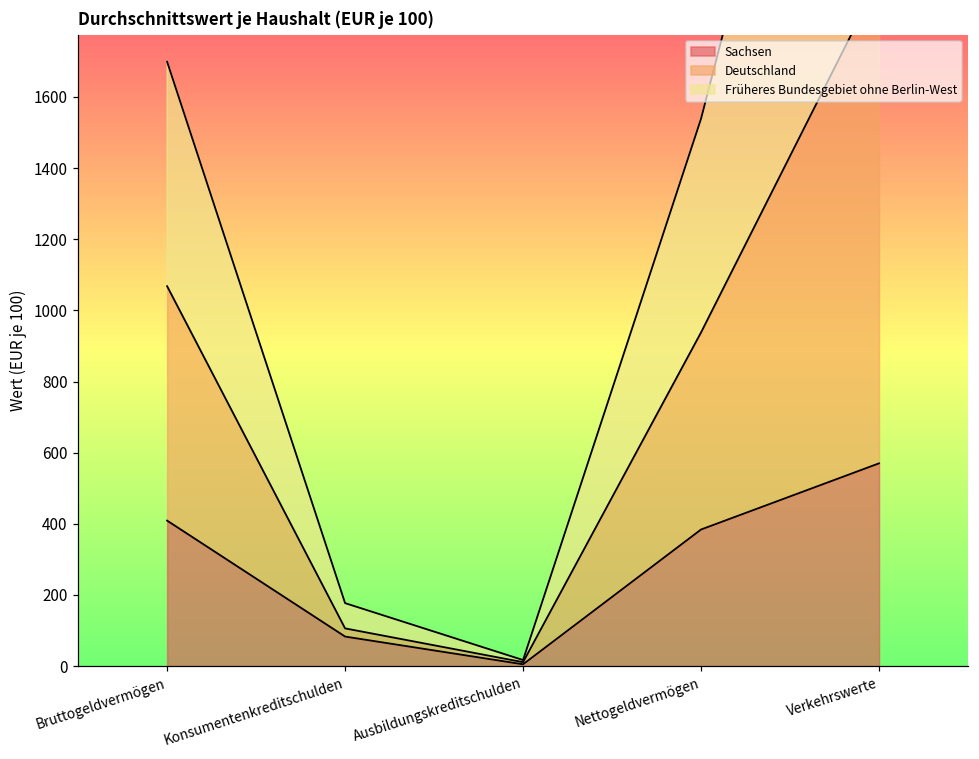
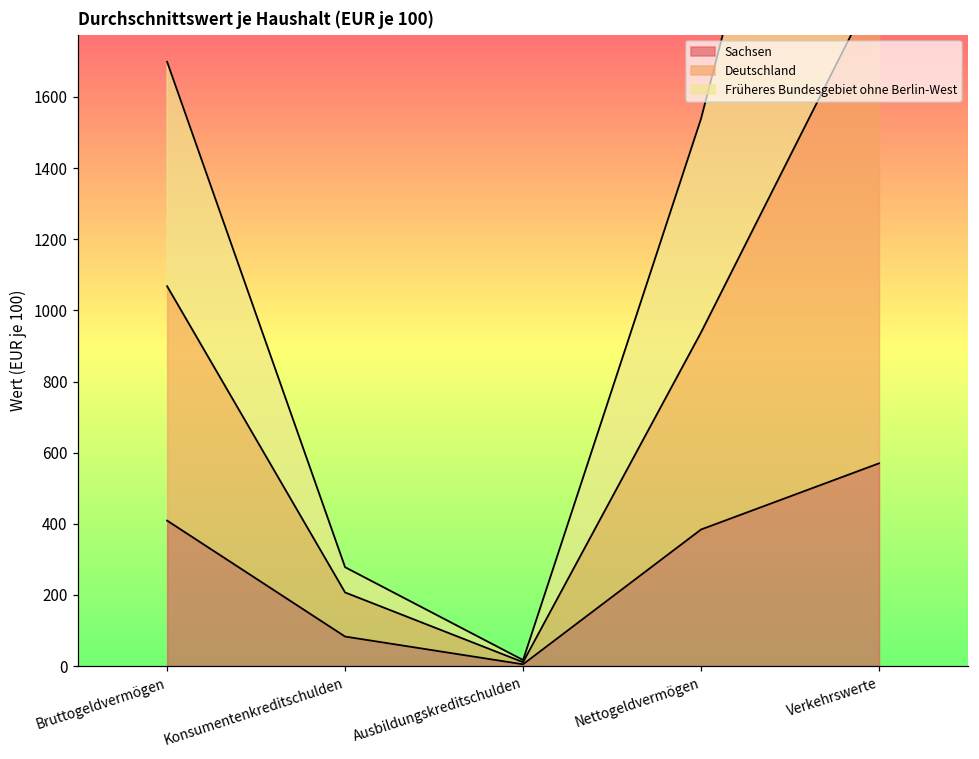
  {
    "Sachsen": {
      "Bruttogeldvermögen": 410,
      "Konsumentenkreditschulden": 80,
      "Nettogeldvermögen": 380,
      "Verkehrswerte": 570
    },
    "Deutschland": {
      "Bruttogeldvermögen": 660,
-     "Konsumentenkreditschulden": 20,
+     "Konsumentenkreditschulden": 120,
      "Nettogeldvermögen": 550
    },
    "Früheres Bundesgebiet ohne Berlin-West": {
      "Bruttogeldvermögen": 630,
      "Konsumentenkreditschulden": 70,
      "Nettogeldvermögen": 600
    }
  }
